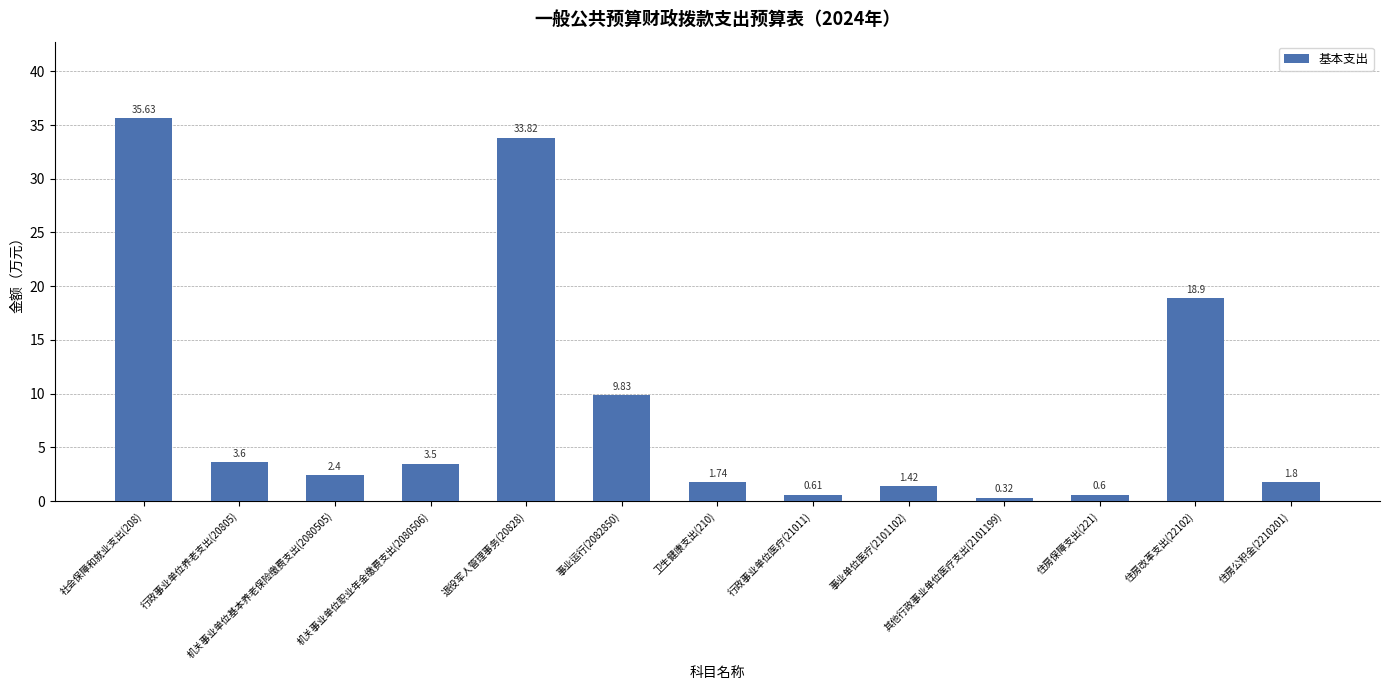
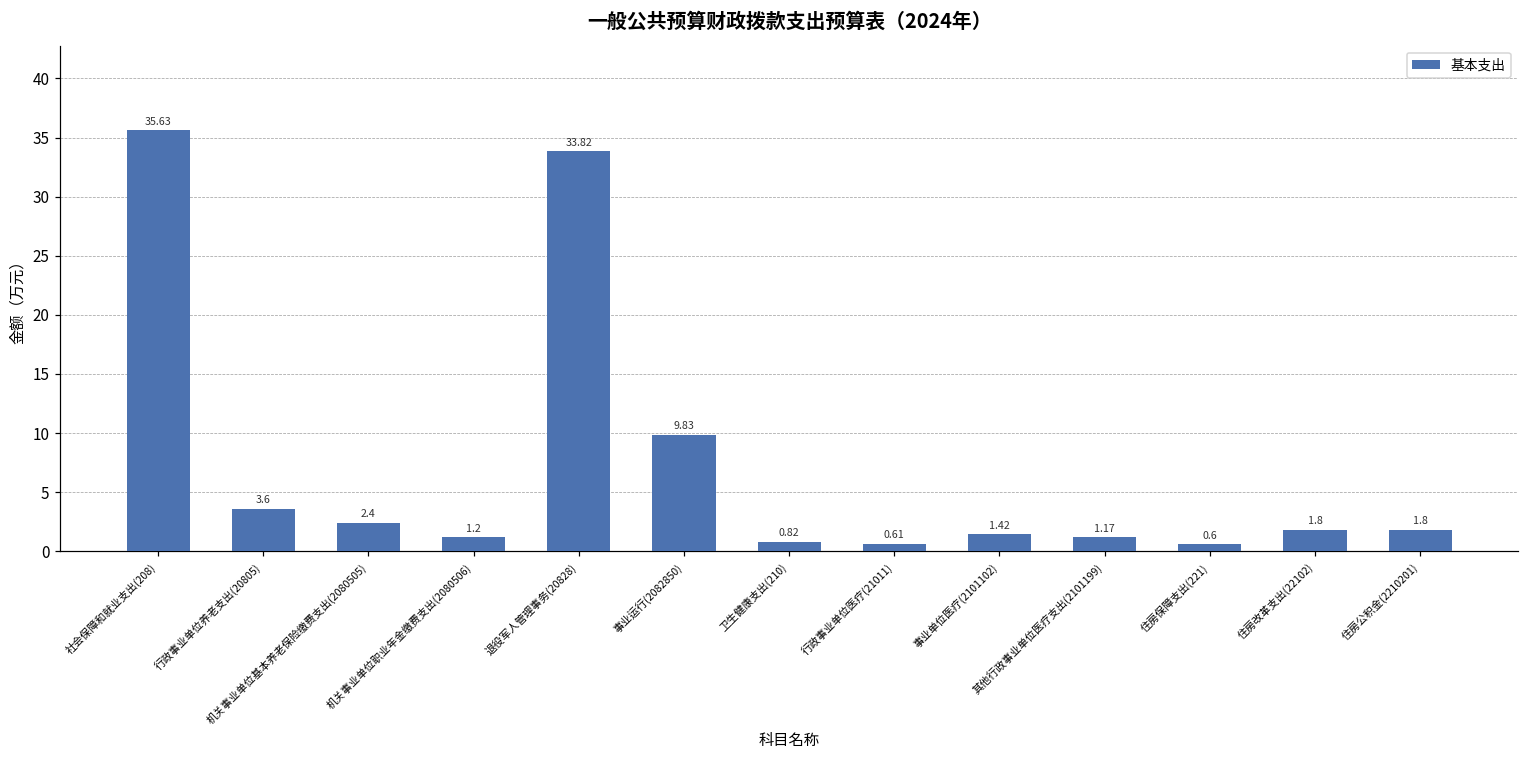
  {
    "社会保障和就业支出(208)": 35.63,
    "行政事业单位养老支出(20805)": 3.6,
    "机关事业单位基本养老保险缴费支出(2080505)": 2.4,
-   "机关事业单位职业年金缴费支出(2080506)": 3.5,
+   "机关事业单位职业年金缴费支出(2080506)": 1.2,
    "退役军人管理事务(20828)": 33.82,
    "事业运行(2082850)": 9.83,
-   "卫生健康支出(210)": 1.74,
+   "卫生健康支出(210)": 0.82,
    "行政事业单位医疗(21011)": 0.61,
    "事业单位医疗(2101102)": 1.42,
-   "其他行政事业单位医疗支出(2101199)": 0.32,
+   "其他行政事业单位医疗支出(2101199)": 1.17,
    "住房保障支出(221)": 0.6,
-   "住房改革支出(22102)": 18.9,
+   "住房改革支出(22102)": 1.8,
    "住房公积金(2210201)": 1.8
  }
